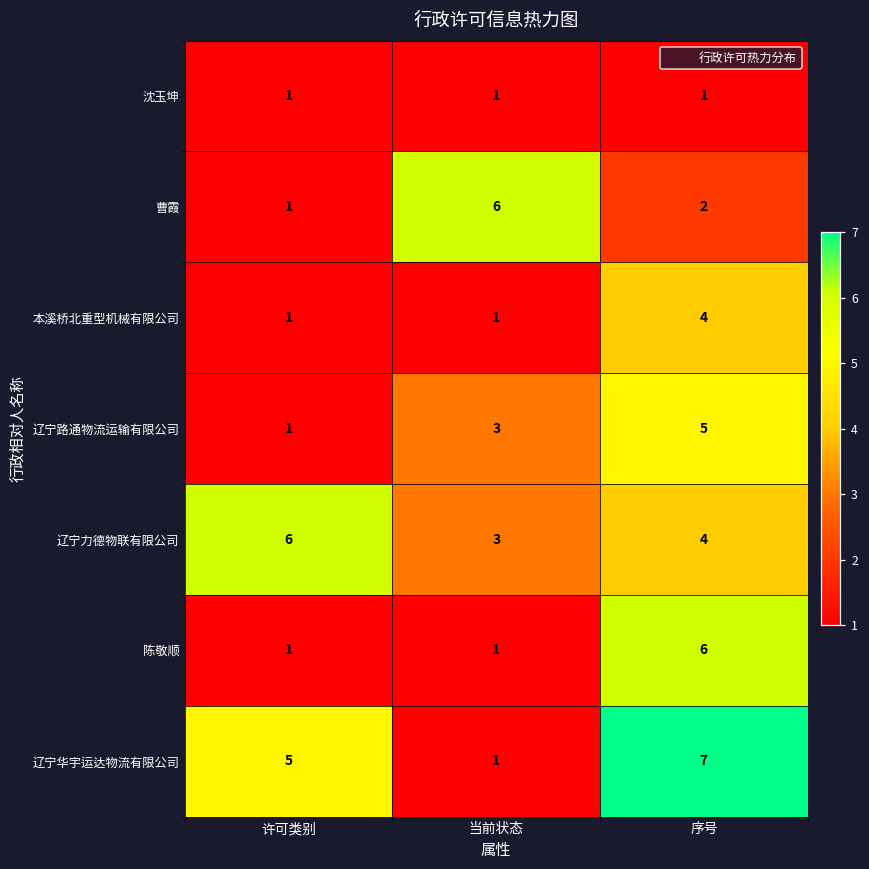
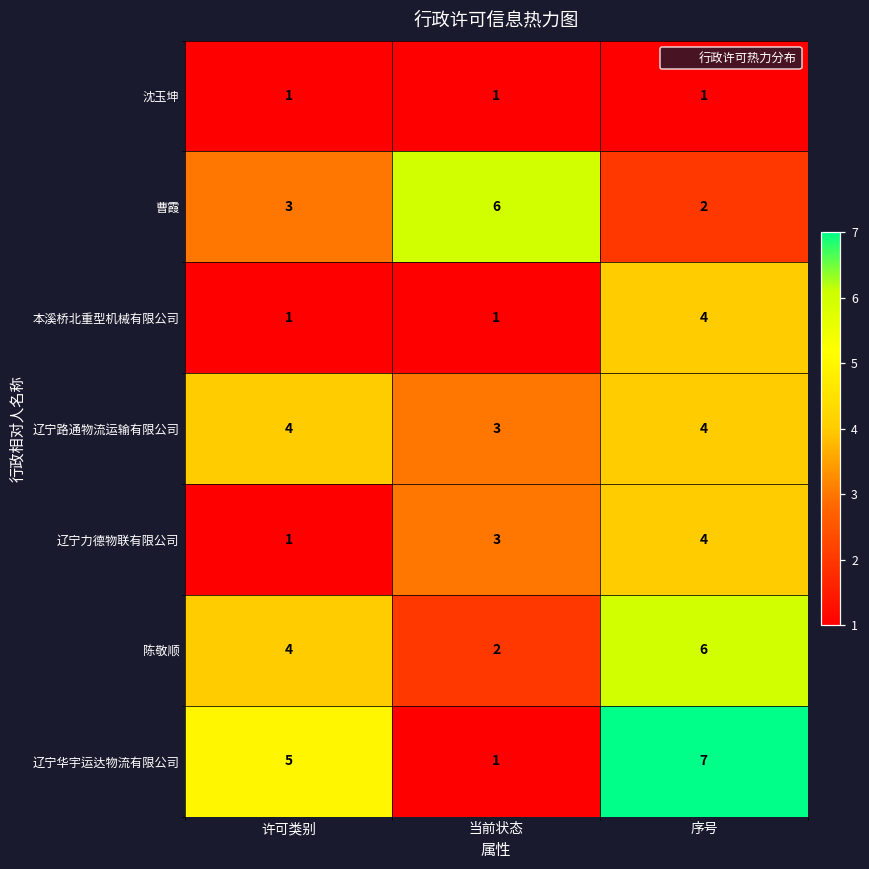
  {
    "沈玉坤": {
      "许可类别": 1,
      "当前状态": 1,
      "序号": 1
    },
    "曹霞": {
-     "许可类别": 1,
+     "许可类别": 3,
      "当前状态": 6,
      "序号": 2
    },
    "本溪桥北重型机械有限公司": {
      "许可类别": 1,
      "当前状态": 1,
      "序号": 4
    },
    "辽宁路通物流运输有限公司": {
-     "许可类别": 1,
+     "许可类别": 4,
      "当前状态": 3,
-     "序号": 5
+     "序号": 4
    },
    "辽宁力德物联有限公司": {
-     "许可类别": 6,
+     "许可类别": 1,
      "当前状态": 3,
      "序号": 4
    },
    "陈敬顺": {
-     "许可类别": 1,
-     "当前状态": 1,
+     "许可类别": 4,
+     "当前状态": 2,
      "序号": 6
    },
    "辽宁华宇运达物流有限公司": {
      "许可类别": 5,
      "当前状态": 1,
      "序号": 7
    }
  }
